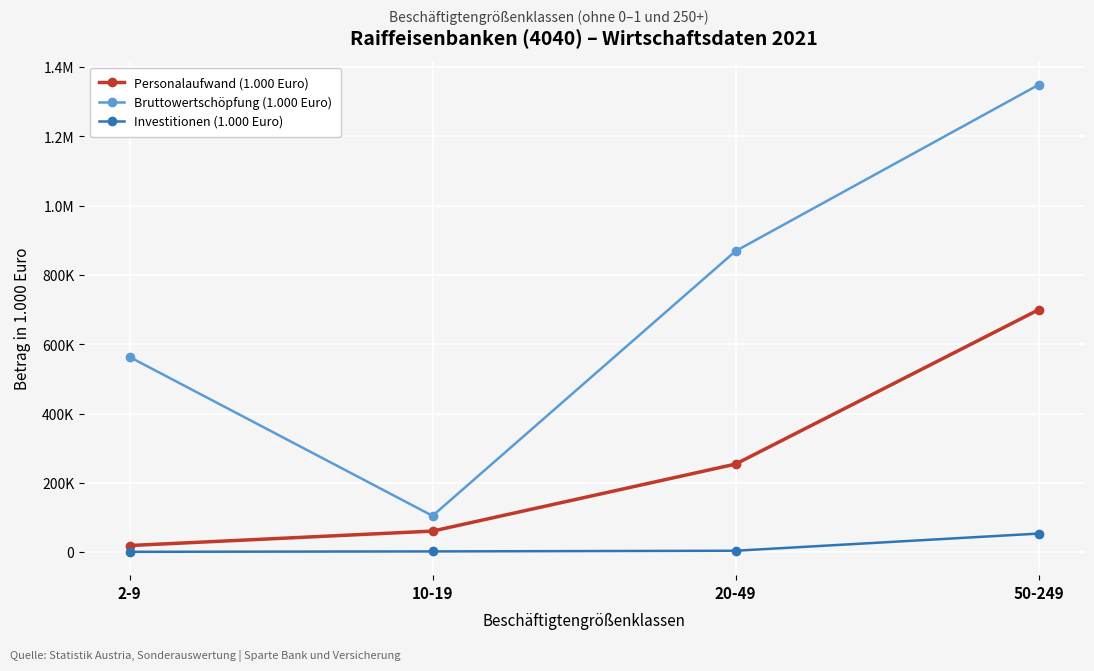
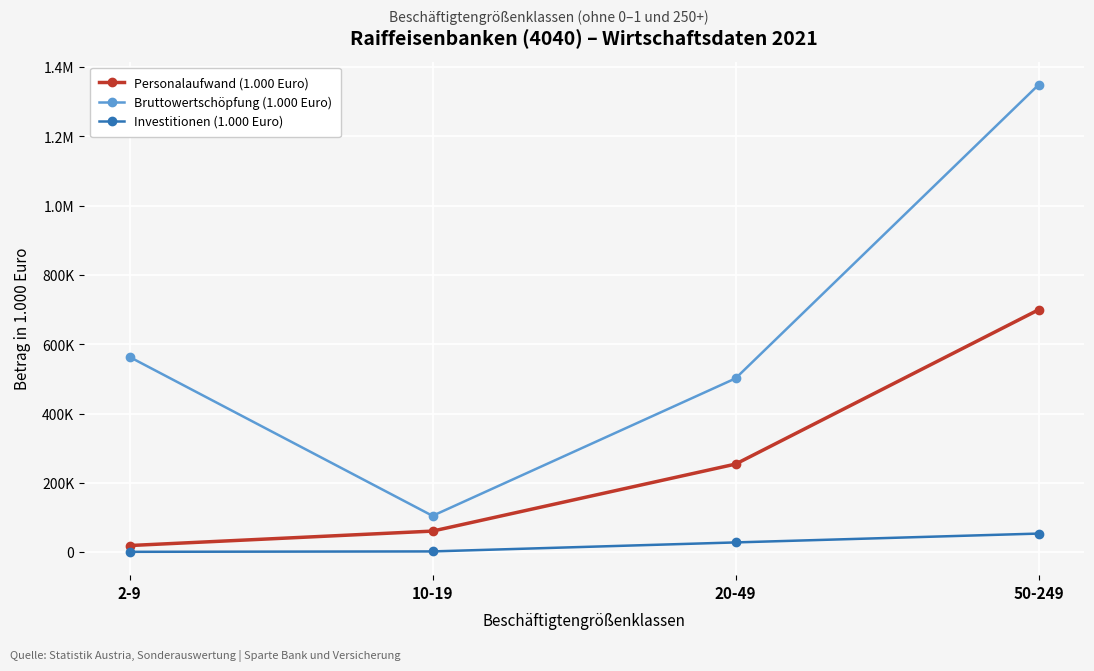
  {
    "Personalaufwand (1.000 Euro)": {
      "2-9": 20000,
      "10-19": 60000,
      "20-49": 250000,
      "50-249": 700000
    },
    "Bruttowertschöpfung (1.000 Euro)": {
      "2-9": 560000,
      "10-19": 100000,
-     "20-49": 870000,
+     "20-49": 500000,
      "50-249": 1350000
    },
    "Investitionen (1.000 Euro)": {
      "2-9": 0,
      "10-19": 0,
-     "20-49": 0,
+     "20-49": 30000,
      "50-249": 50000
    }
  }
